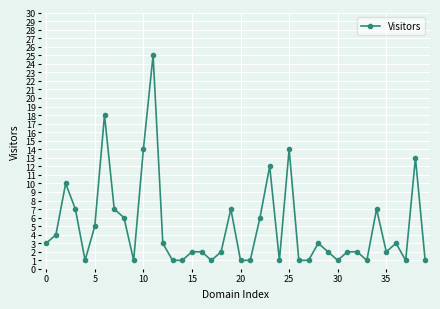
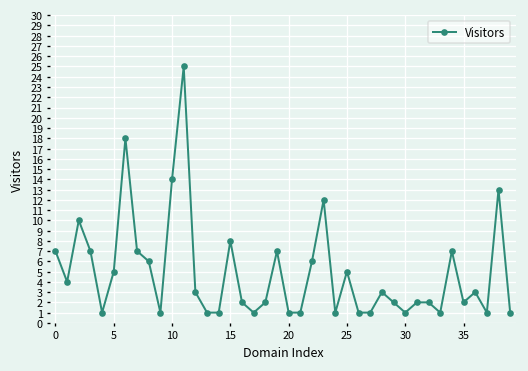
  {
-   "0": 3,
+   "0": 7,
    "5": 5,
    "10": 14,
-   "15": 2,
+   "15": 8,
    "20": 1,
-   "25": 14,
+   "25": 5,
    "30": 1,
    "35": 2
  }
